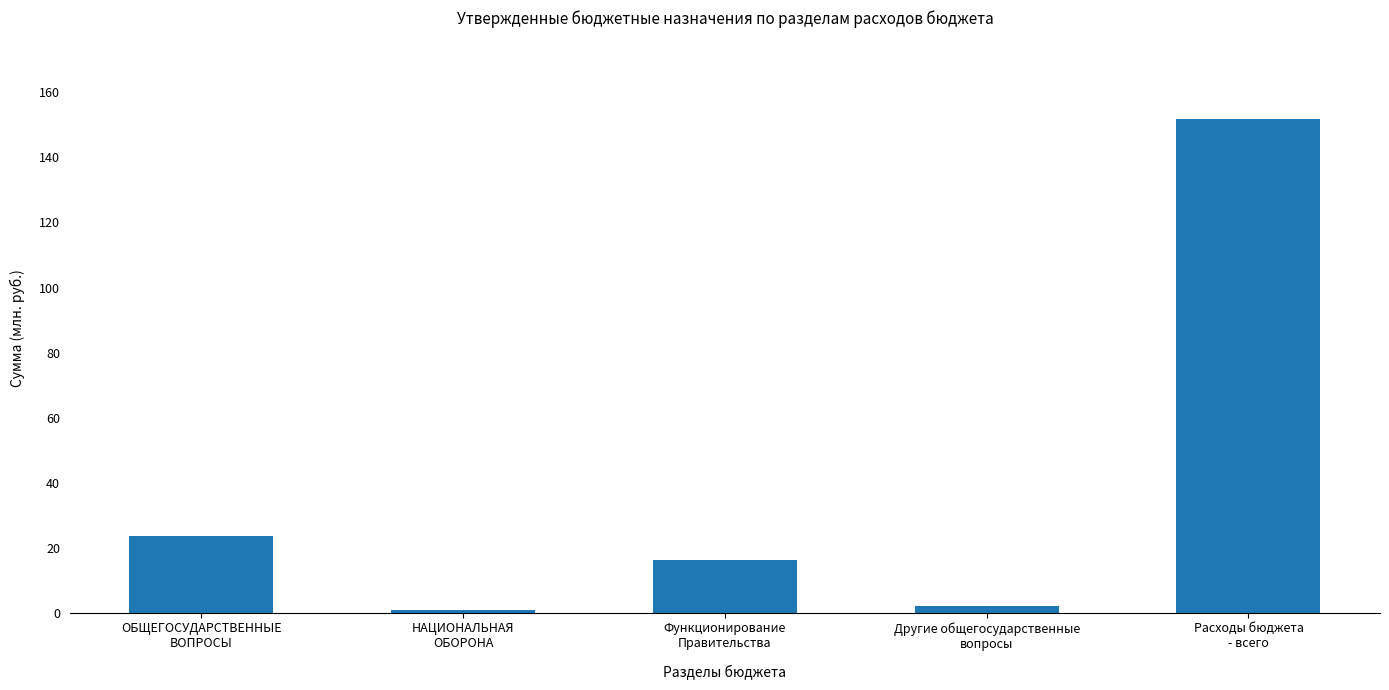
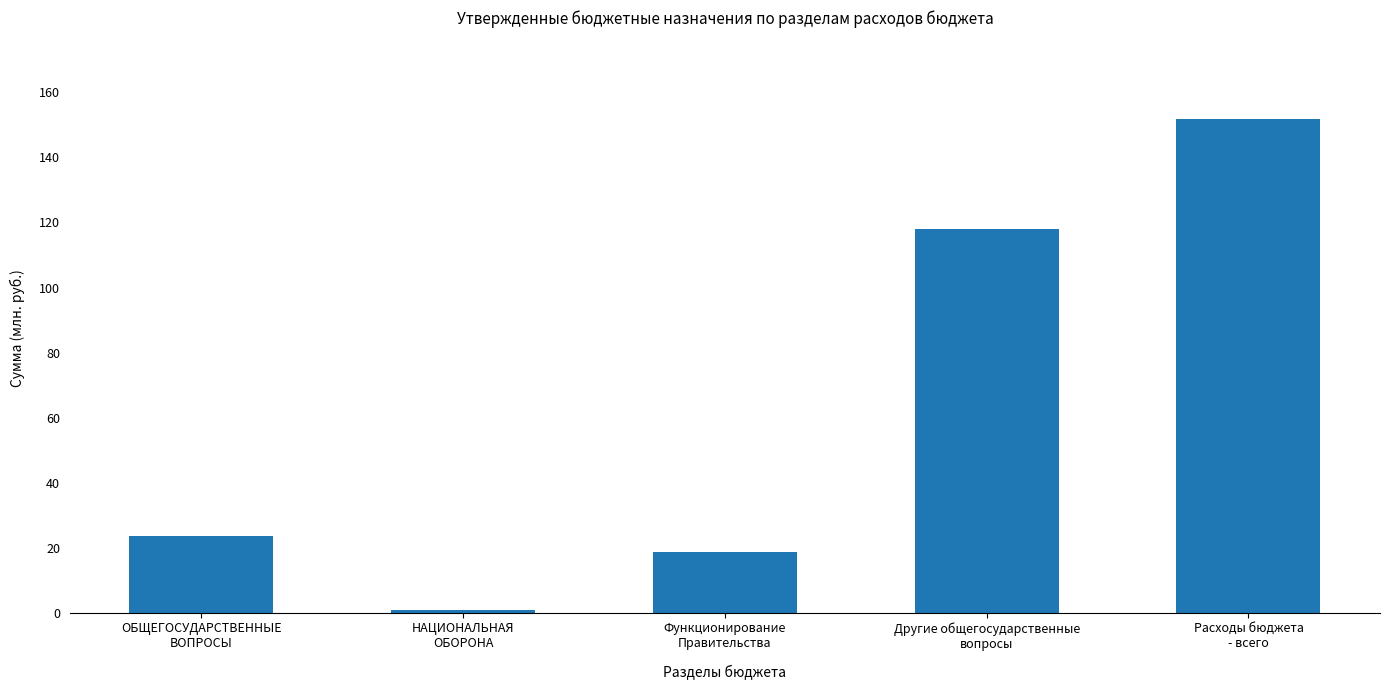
  {
    "ОБЩЕГОСУДАРСТВЕННЫЕ ВОПРОСЫ": 23,
-   "Функционирование Правительства": 16,
-   "Другие общегосударственные вопросы": 2,
+   "Функционирование Правительства": 19,
+   "Другие общегосударственные вопросы": 118,
    "Расходы бюджета - всего": 152
  }
